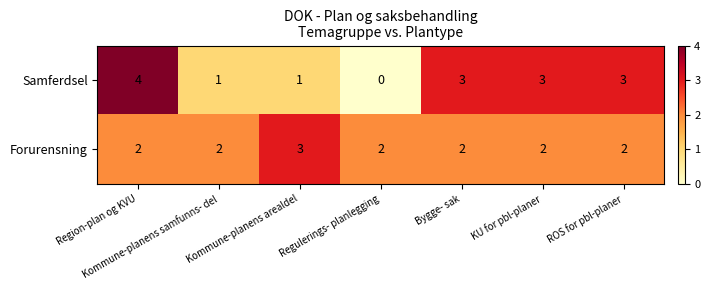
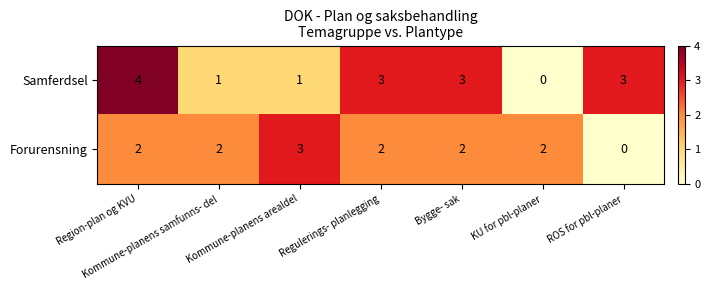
  {
    "Samferdsel": {
      "Region-plan og KVU": 4,
      "Kommune-planens samfunns- del": 1,
      "Kommune-planens arealdel": 1,
-     "Regulerings- planlegging": 0,
+     "Regulerings- planlegging": 3,
      "Bygge- sak": 3,
-     "KU for pbl-planer": 3,
+     "KU for pbl-planer": 0,
      "ROS for pbl-planer": 3
    },
    "Forurensning": {
      "Region-plan og KVU": 2,
      "Kommune-planens samfunns- del": 2,
      "Kommune-planens arealdel": 3,
      "Regulerings- planlegging": 2,
      "Bygge- sak": 2,
      "KU for pbl-planer": 2,
-     "ROS for pbl-planer": 2
+     "ROS for pbl-planer": 0
    }
  }
